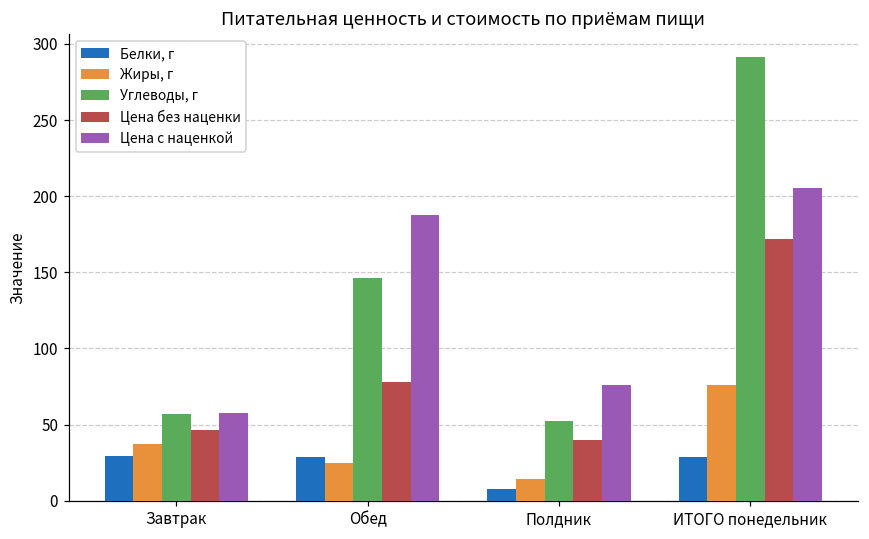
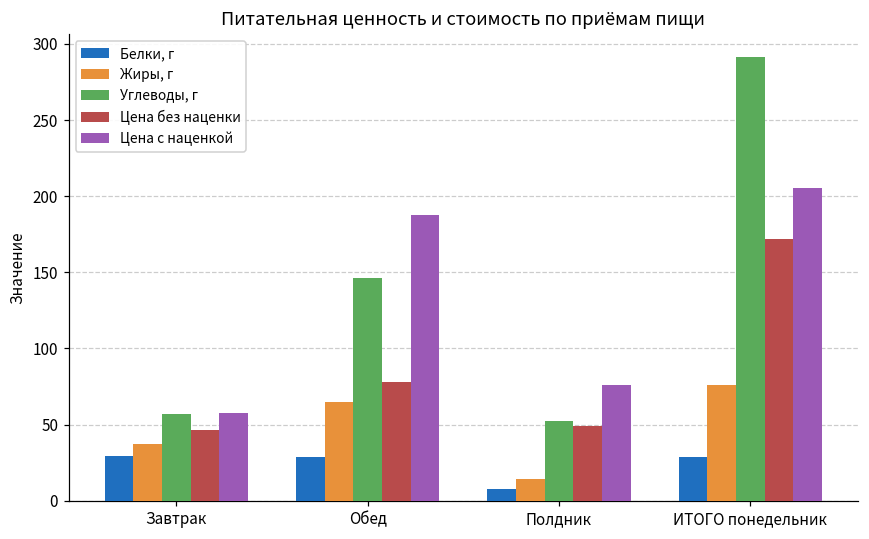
  {
    "Белки, г": {
      "Завтрак": 29,
      "Обед": 29,
      "Полдник": 8,
      "ИТОГО понедельник": 29
    },
    "Жиры, г": {
      "Завтрак": 37,
-     "Обед": 25,
+     "Обед": 65,
      "Полдник": 14,
      "ИТОГО понедельник": 76
    },
    "Углеводы, г": {
      "Завтрак": 57,
      "Обед": 146,
      "Полдник": 52,
      "ИТОГО понедельник": 292
    },
    "Цена без наценки": {
      "Завтрак": 46,
      "Обед": 78,
-     "Полдник": 40,
+     "Полдник": 49,
      "ИТОГО понедельник": 172
    },
    "Цена с наценкой": {
      "Завтрак": 58,
      "Обед": 188,
      "Полдник": 76,
      "ИТОГО понедельник": 206
    }
  }
